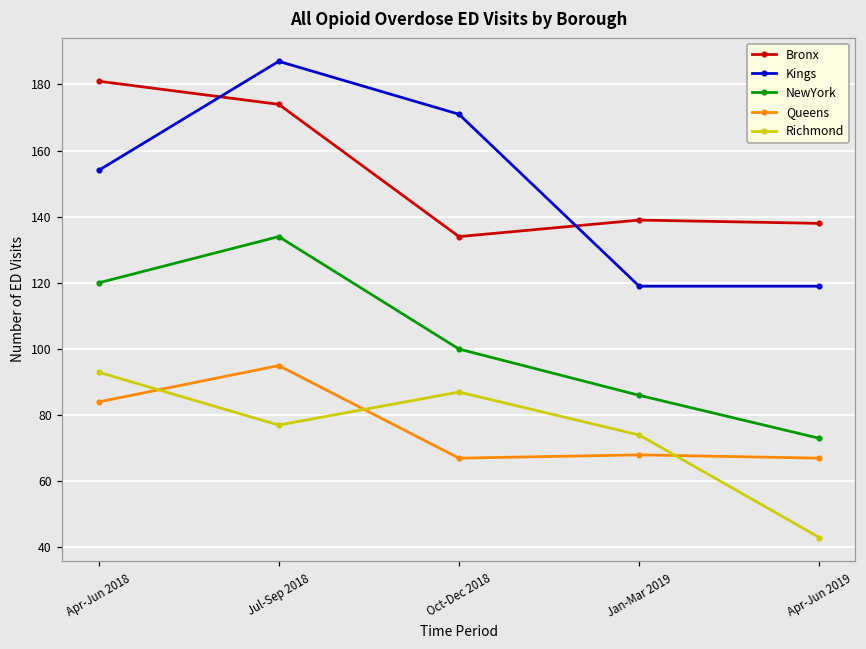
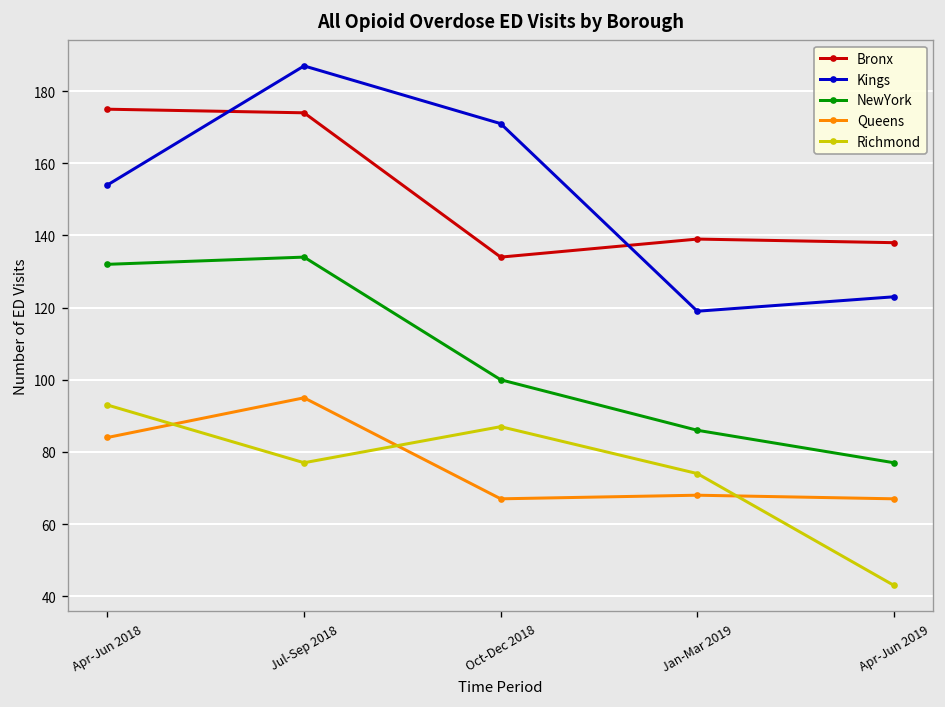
  {
    "Bronx": {
-     "Apr-Jun 2018": 181,
+     "Apr-Jun 2018": 175,
      "Jul-Sep 2018": 174,
      "Oct-Dec 2018": 134,
      "Jan-Mar 2019": 139,
      "Apr-Jun 2019": 138
    },
    "Kings": {
      "Apr-Jun 2018": 154,
      "Jul-Sep 2018": 187,
      "Oct-Dec 2018": 171,
      "Jan-Mar 2019": 119,
-     "Apr-Jun 2019": 119
+     "Apr-Jun 2019": 123
    },
    "NewYork": {
-     "Apr-Jun 2018": 120,
+     "Apr-Jun 2018": 132,
      "Jul-Sep 2018": 134,
      "Oct-Dec 2018": 100,
      "Jan-Mar 2019": 86,
-     "Apr-Jun 2019": 73
+     "Apr-Jun 2019": 77
    },
    "Queens": {
      "Apr-Jun 2018": 84,
      "Jul-Sep 2018": 95,
      "Oct-Dec 2018": 67,
      "Jan-Mar 2019": 68,
      "Apr-Jun 2019": 67
    },
    "Richmond": {
      "Apr-Jun 2018": 93,
      "Jul-Sep 2018": 77,
      "Oct-Dec 2018": 87,
      "Jan-Mar 2019": 74,
      "Apr-Jun 2019": 43
    }
  }
